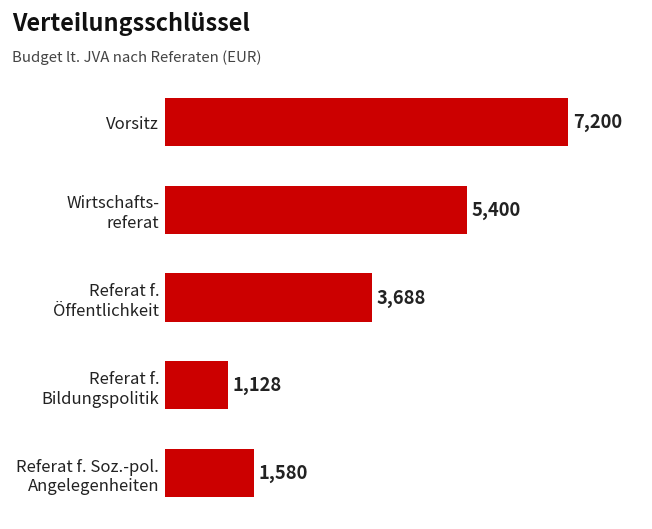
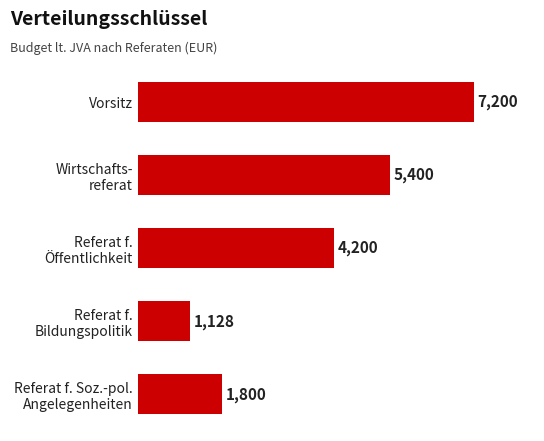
  {
    "Vorsitz": "7,200",
    "Wirtschafts- referat": "5,400",
-   "Referat f. Öffentlichkeit": "3,688",
+   "Referat f. Öffentlichkeit": "4,200",
    "Referat f. Bildungspolitik": "1,128",
-   "Referat f. Soz.-pol. Angelegenheiten": "1,580"
+   "Referat f. Soz.-pol. Angelegenheiten": "1,800"
  }
